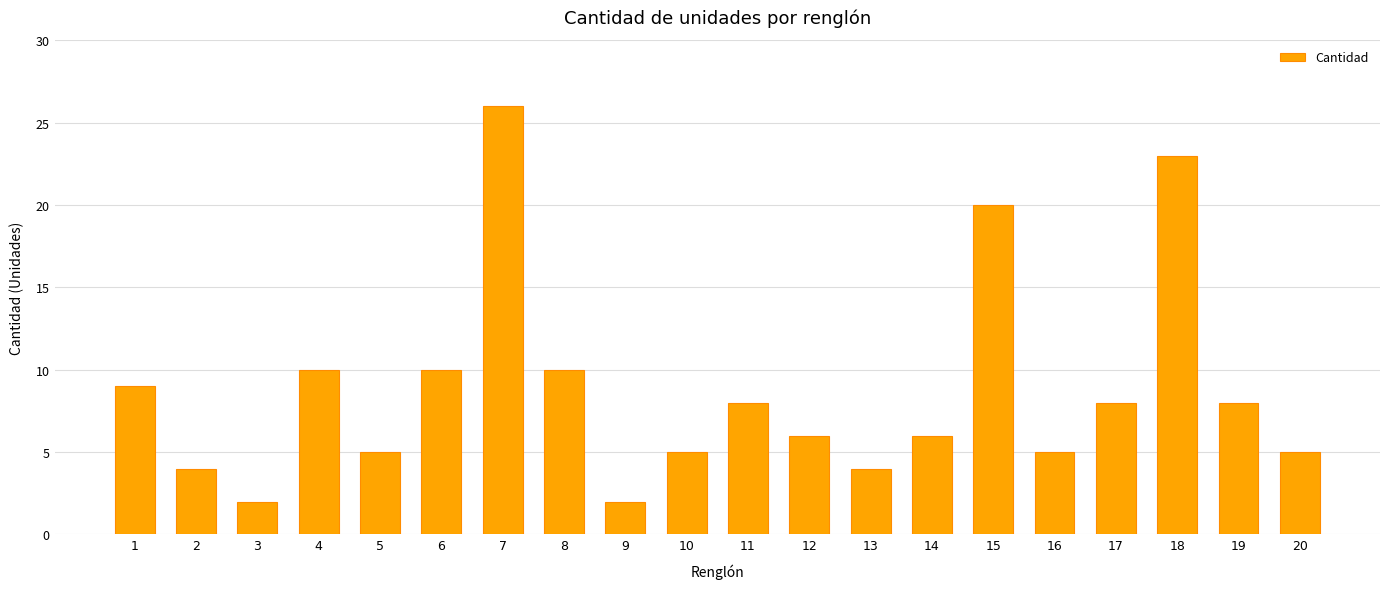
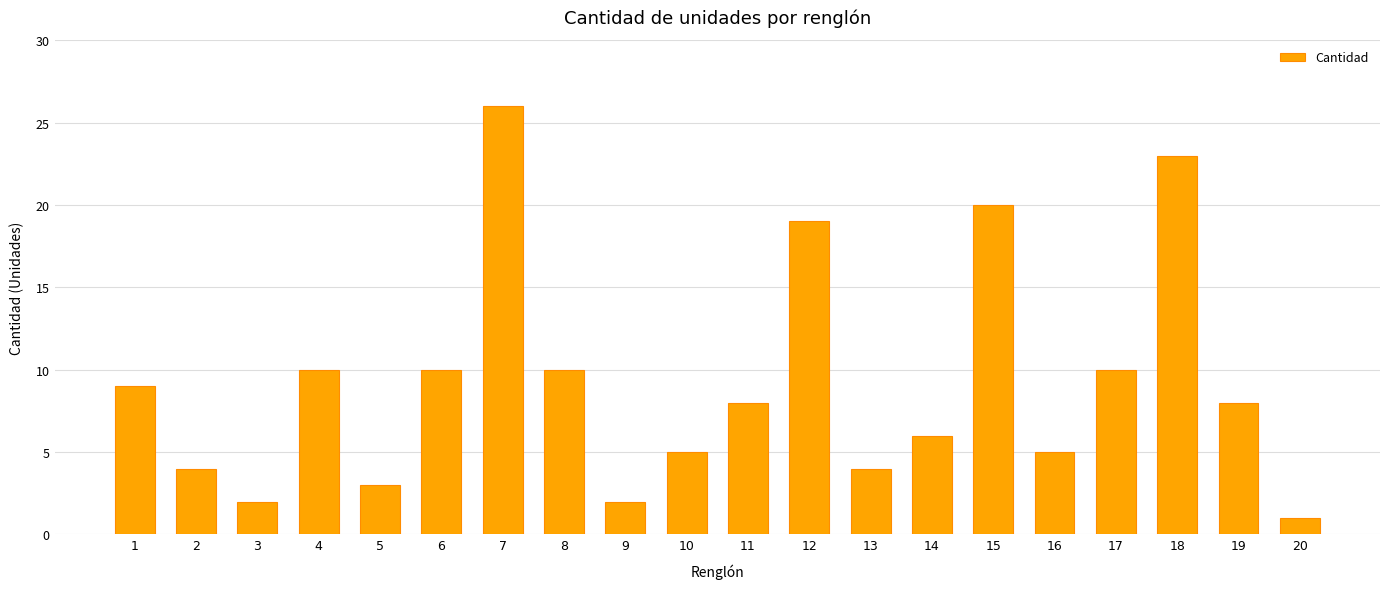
  {
    "1": 9,
    "2": 4,
    "3": 2,
    "4": 10,
-   "5": 5,
+   "5": 3,
    "6": 10,
    "7": 26,
    "8": 10,
    "9": 2,
    "10": 5,
    "11": 8,
-   "12": 6,
+   "12": 19,
    "13": 4,
    "14": 6,
    "15": 20,
    "16": 5,
-   "17": 8,
+   "17": 10,
    "18": 23,
    "19": 8,
-   "20": 5
+   "20": 1
  }
